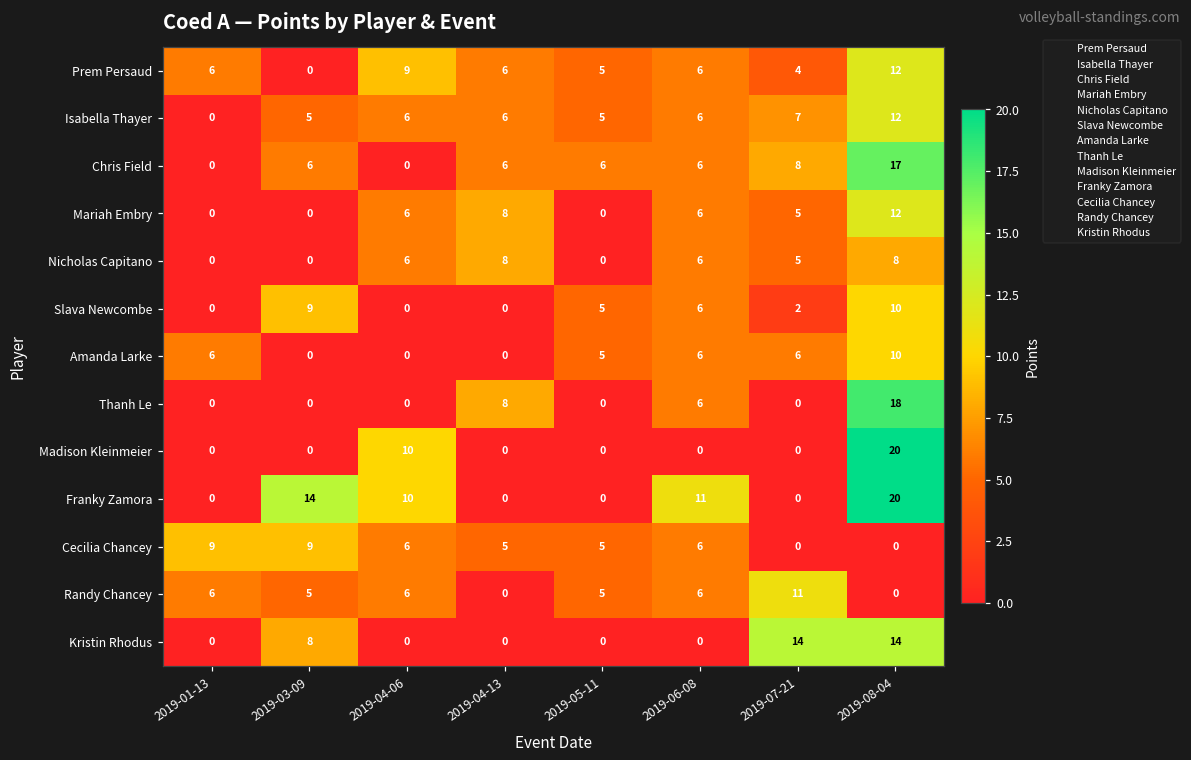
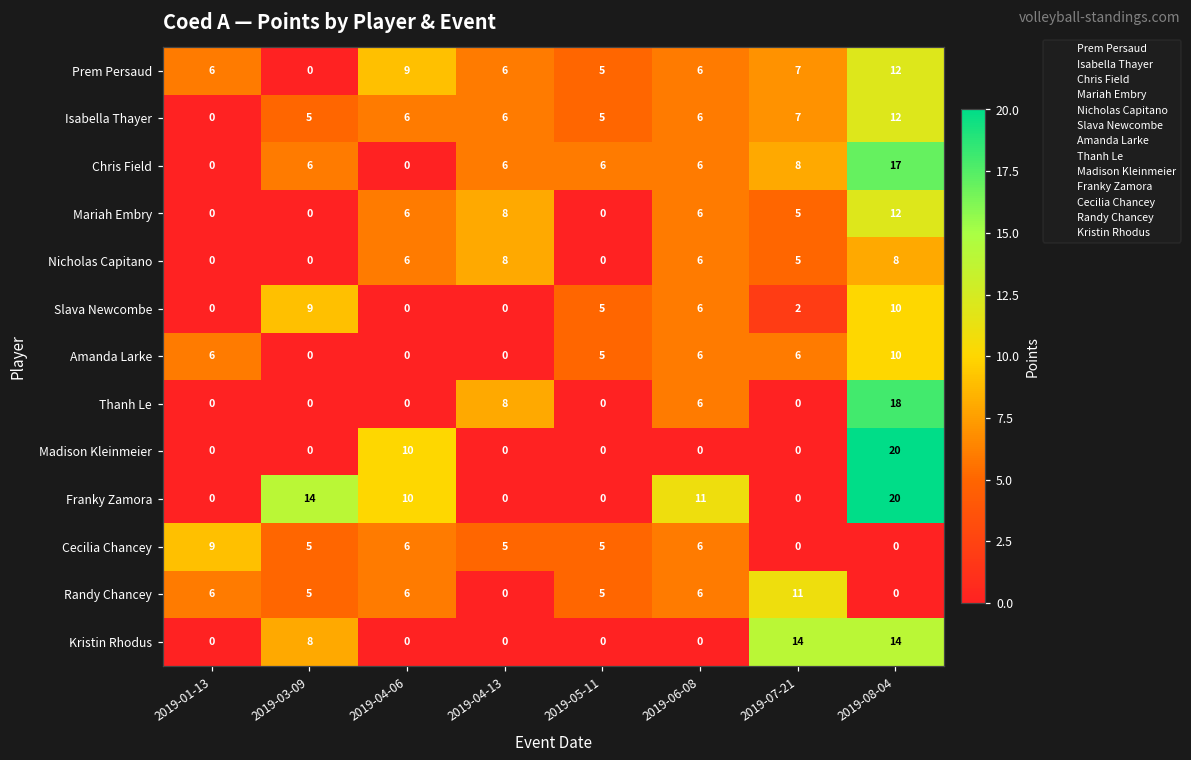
  {
    "Prem Persaud": {
      "2019-01-13": 6,
      "2019-03-09": 0,
      "2019-04-06": 9,
      "2019-04-13": 6,
      "2019-05-11": 5,
      "2019-06-08": 6,
-     "2019-07-21": 4,
+     "2019-07-21": 7,
      "2019-08-04": 12
    },
    "Isabella Thayer": {
      "2019-01-13": 0,
      "2019-03-09": 5,
      "2019-04-06": 6,
      "2019-04-13": 6,
      "2019-05-11": 5,
      "2019-06-08": 6,
      "2019-07-21": 7,
      "2019-08-04": 12
    },
    "Chris Field": {
      "2019-01-13": 0,
      "2019-03-09": 6,
      "2019-04-06": 0,
      "2019-04-13": 6,
      "2019-05-11": 6,
      "2019-06-08": 6,
      "2019-07-21": 8,
      "2019-08-04": 17
    },
    "Mariah Embry": {
      "2019-01-13": 0,
      "2019-03-09": 0,
      "2019-04-06": 6,
      "2019-04-13": 8,
      "2019-05-11": 0,
      "2019-06-08": 6,
      "2019-07-21": 5,
      "2019-08-04": 12
    },
    "Nicholas Capitano": {
      "2019-01-13": 0,
      "2019-03-09": 0,
      "2019-04-06": 6,
      "2019-04-13": 8,
      "2019-05-11": 0,
      "2019-06-08": 6,
      "2019-07-21": 5,
      "2019-08-04": 8
    },
    "Slava Newcombe": {
      "2019-01-13": 0,
      "2019-03-09": 9,
      "2019-04-06": 0,
      "2019-04-13": 0,
      "2019-05-11": 5,
      "2019-06-08": 6,
      "2019-07-21": 2,
      "2019-08-04": 10
    },
    "Amanda Larke": {
      "2019-01-13": 6,
      "2019-03-09": 0,
      "2019-04-06": 0,
      "2019-04-13": 0,
      "2019-05-11": 5,
      "2019-06-08": 6,
      "2019-07-21": 6,
      "2019-08-04": 10
    },
    "Thanh Le": {
      "2019-01-13": 0,
      "2019-03-09": 0,
      "2019-04-06": 0,
      "2019-04-13": 8,
      "2019-05-11": 0,
      "2019-06-08": 6,
      "2019-07-21": 0,
      "2019-08-04": 18
    },
    "Madison Kleinmeier": {
      "2019-01-13": 0,
      "2019-03-09": 0,
      "2019-04-06": 10,
      "2019-04-13": 0,
      "2019-05-11": 0,
      "2019-06-08": 0,
      "2019-07-21": 0,
      "2019-08-04": 20
    },
    "Franky Zamora": {
      "2019-01-13": 0,
      "2019-03-09": 14,
      "2019-04-06": 10,
      "2019-04-13": 0,
      "2019-05-11": 0,
      "2019-06-08": 11,
      "2019-07-21": 0,
      "2019-08-04": 20
    },
    "Cecilia Chancey": {
      "2019-01-13": 9,
-     "2019-03-09": 9,
+     "2019-03-09": 5,
      "2019-04-06": 6,
      "2019-04-13": 5,
      "2019-05-11": 5,
      "2019-06-08": 6,
      "2019-07-21": 0,
      "2019-08-04": 0
    },
    "Randy Chancey": {
      "2019-01-13": 6,
      "2019-03-09": 5,
      "2019-04-06": 6,
      "2019-04-13": 0,
      "2019-05-11": 5,
      "2019-06-08": 6,
      "2019-07-21": 11,
      "2019-08-04": 0
    },
    "Kristin Rhodus": {
      "2019-01-13": 0,
      "2019-03-09": 8,
      "2019-04-06": 0,
      "2019-04-13": 0,
      "2019-05-11": 0,
      "2019-06-08": 0,
      "2019-07-21": 14,
      "2019-08-04": 14
    }
  }
